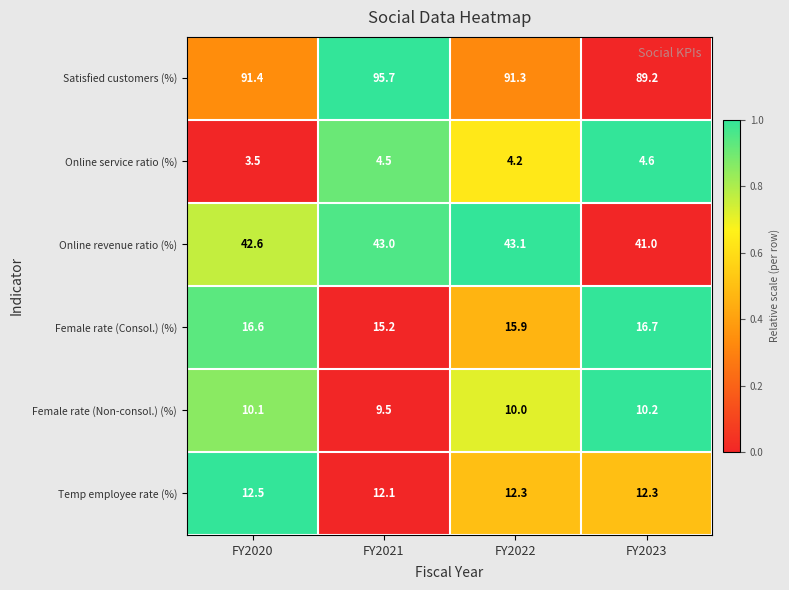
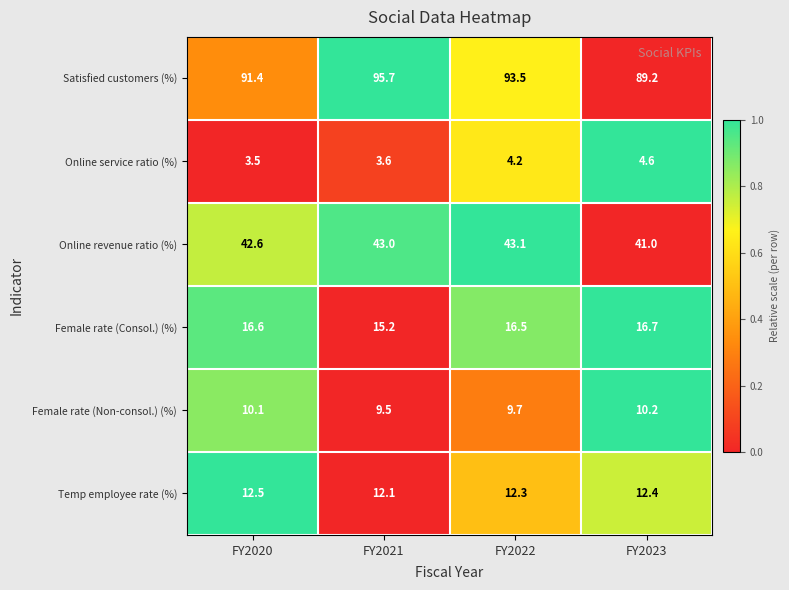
  {
    "Satisfied customers (%)": {
      "FY2020": 91.4,
      "FY2021": 95.7,
-     "FY2022": 91.3
+     "FY2022": 93.5
    },
    "Online service ratio (%)": {
      "FY2020": 3.5,
-     "FY2021": 4.5,
+     "FY2021": 3.6,
      "FY2022": 4.2,
      "FY2023": 4.6
    },
    "Online revenue ratio (%)": {
      "FY2020": 42.6,
      "FY2021": 43.0,
      "FY2022": 43.1,
      "FY2023": 41.0
    },
    "Female rate (Consol.) (%)": {
      "FY2020": 16.6,
      "FY2021": 15.2,
-     "FY2022": 15.9,
+     "FY2022": 16.5,
      "FY2023": 16.7
    },
    "Female rate (Non-consol.) (%)": {
      "FY2020": 10.1,
      "FY2021": 9.5,
-     "FY2022": 10.0,
+     "FY2022": 9.7,
      "FY2023": 10.2
    },
    "Temp employee rate (%)": {
      "FY2020": 12.5,
      "FY2021": 12.1,
      "FY2022": 12.3,
-     "FY2023": 12.3
+     "FY2023": 12.4
    }
  }
